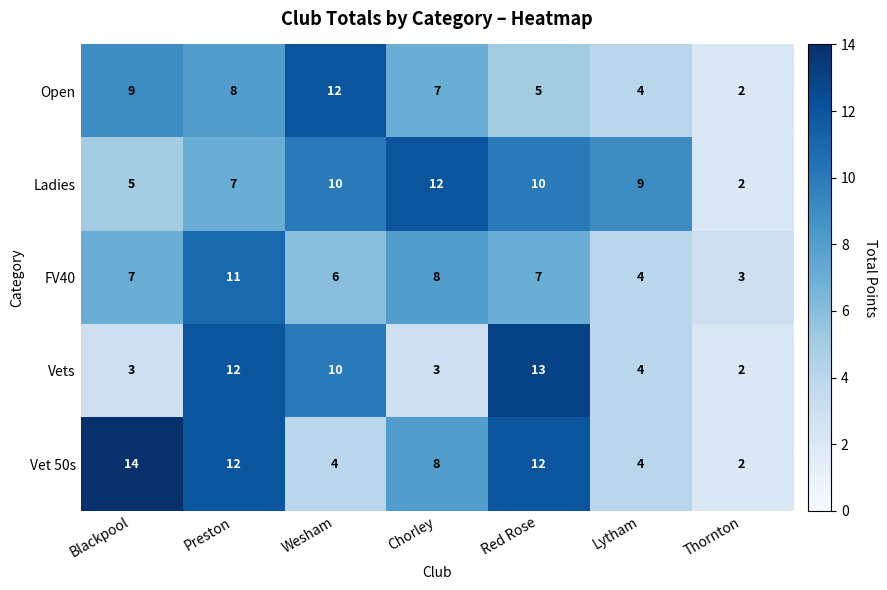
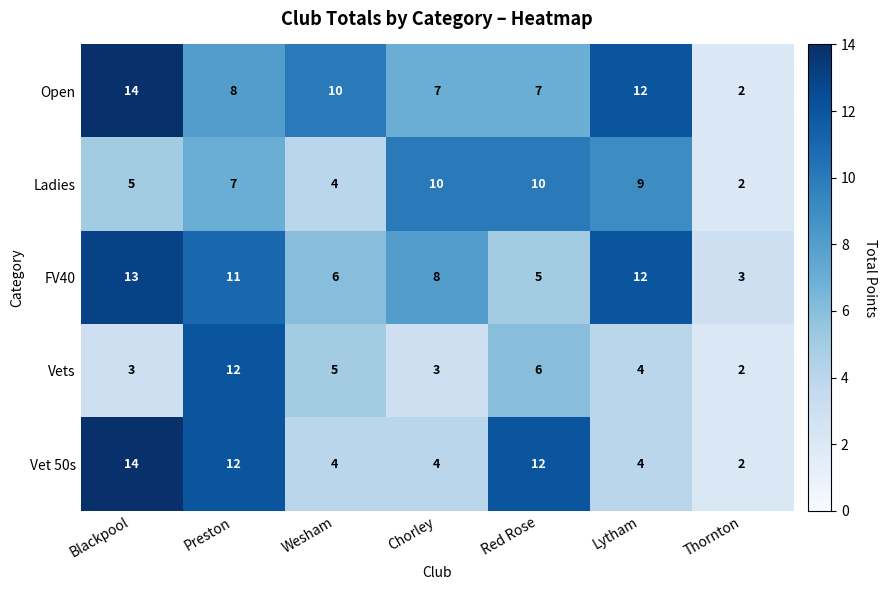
  {
    "Open": {
-     "Blackpool": 9,
+     "Blackpool": 14,
      "Preston": 8,
-     "Wesham": 12,
+     "Wesham": 10,
      "Chorley": 7,
-     "Red Rose": 5,
-     "Lytham": 4,
+     "Red Rose": 7,
+     "Lytham": 12,
      "Thornton": 2
    },
    "Ladies": {
      "Blackpool": 5,
      "Preston": 7,
-     "Wesham": 10,
-     "Chorley": 12,
+     "Wesham": 4,
+     "Chorley": 10,
      "Red Rose": 10,
      "Lytham": 9,
      "Thornton": 2
    },
    "FV40": {
-     "Blackpool": 7,
+     "Blackpool": 13,
      "Preston": 11,
      "Wesham": 6,
      "Chorley": 8,
-     "Red Rose": 7,
-     "Lytham": 4,
+     "Red Rose": 5,
+     "Lytham": 12,
      "Thornton": 3
    },
    "Vets": {
      "Blackpool": 3,
      "Preston": 12,
-     "Wesham": 10,
+     "Wesham": 5,
      "Chorley": 3,
-     "Red Rose": 13,
+     "Red Rose": 6,
      "Lytham": 4,
      "Thornton": 2
    },
    "Vet 50s": {
      "Blackpool": 14,
      "Preston": 12,
      "Wesham": 4,
-     "Chorley": 8,
+     "Chorley": 4,
      "Red Rose": 12,
      "Lytham": 4,
      "Thornton": 2
    }
  }
